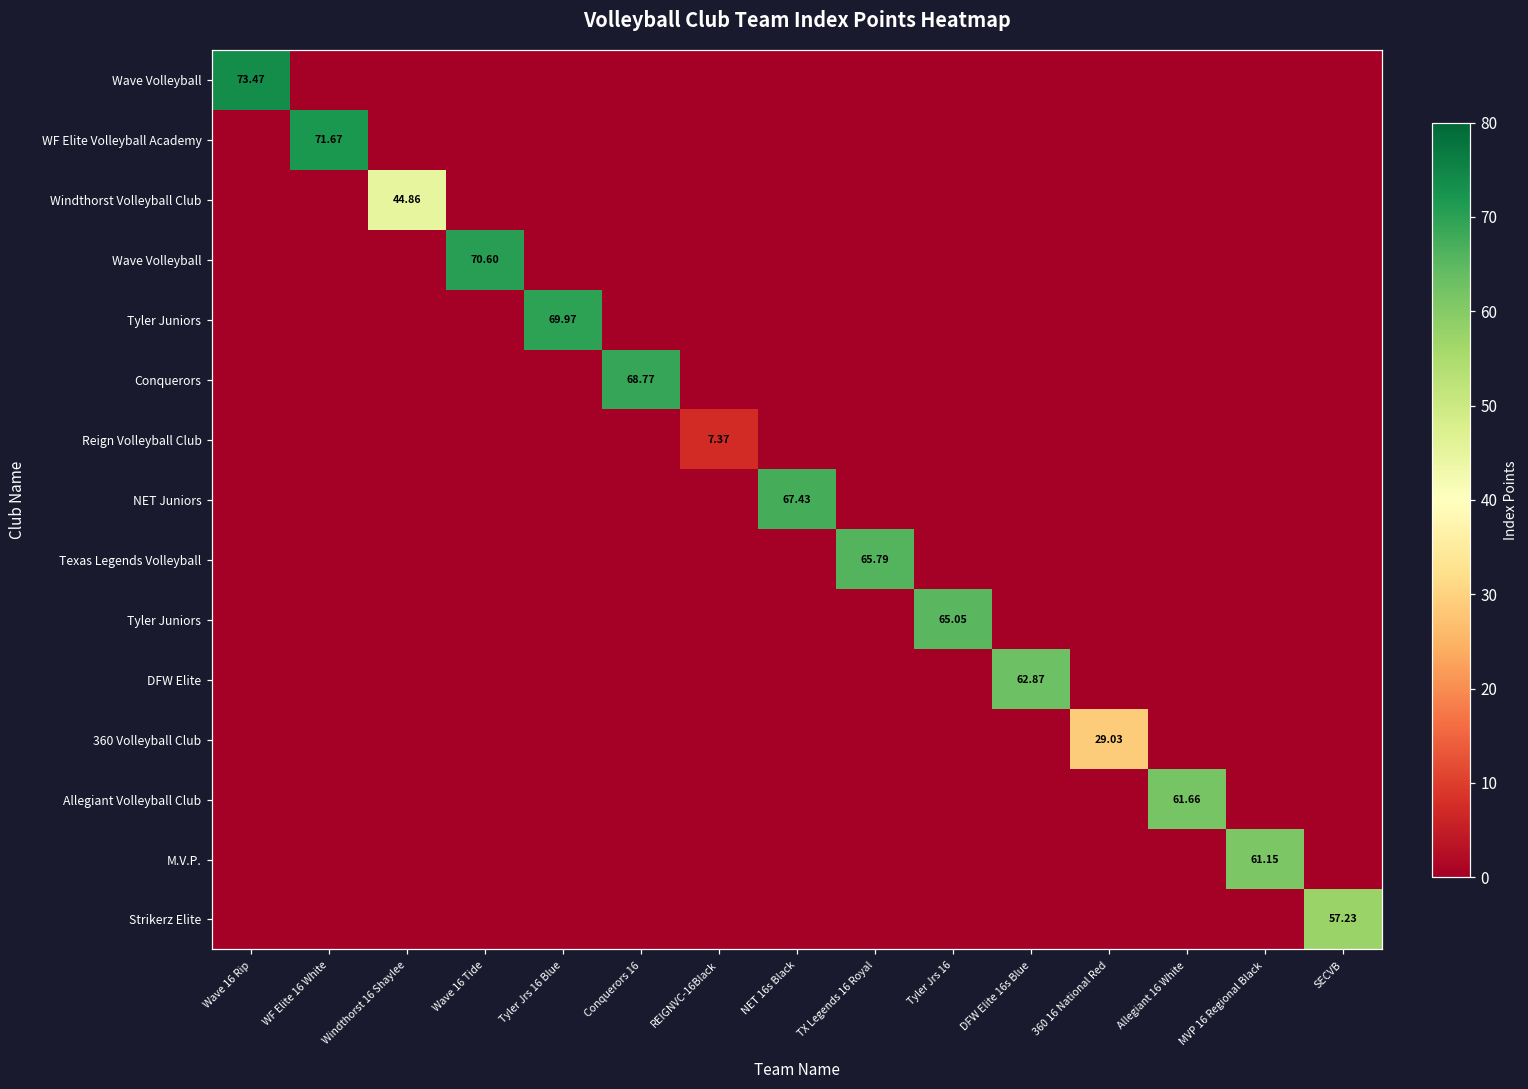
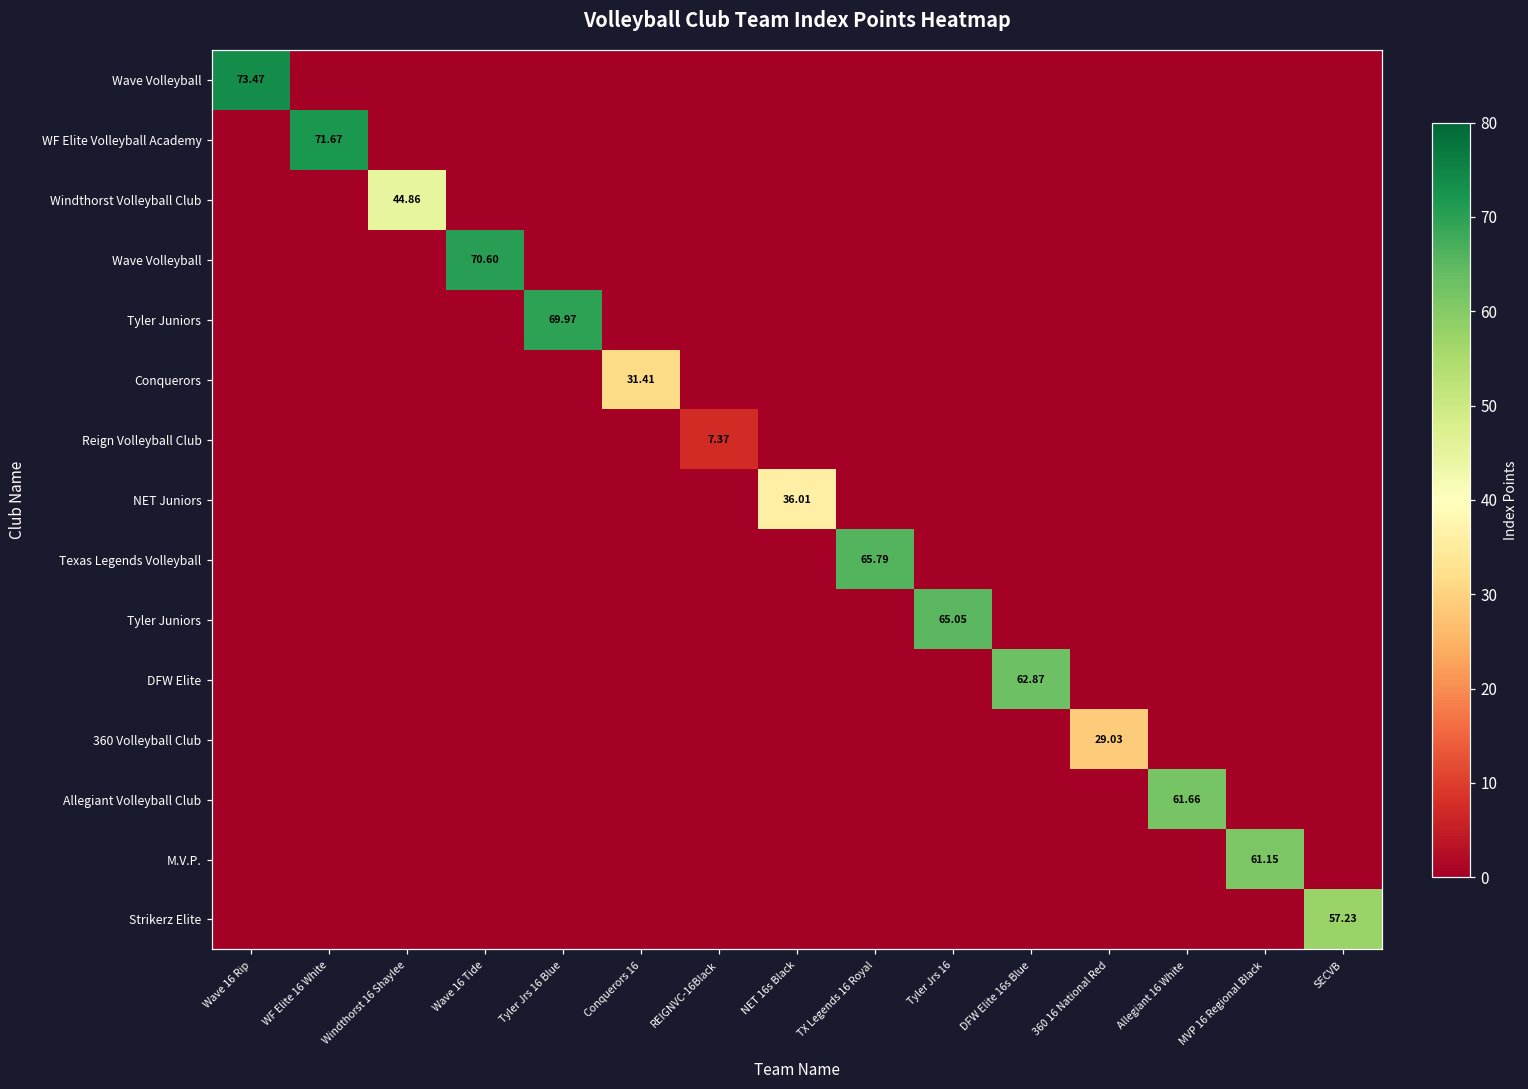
  {
    "WF Elite Volleyball Academy": {
      "WF Elite 16 White": 71.67
    },
    "Windthorst Volleyball Club": {
      "Windthorst 16 Shaylee": 44.86
    },
    "Conquerors": {
-     "Conquerors 16": 68.77
+     "Conquerors 16": 31.41
    },
    "Reign Volleyball Club": {
      "REIGNVC-16Black": 7.37
    },
    "NET Juniors": {
-     "NET 16s Black": 67.43
+     "NET 16s Black": 36.01
    },
    "Texas Legends Volleyball": {
      "TX Legends 16 Royal": 65.79
    },
    "DFW Elite": {
      "DFW Elite 16s Blue": 62.87
    },
    "360 Volleyball Club": {
      "360 16 National Red": 29.03
    },
    "Allegiant Volleyball Club": {
      "Allegiant 16 White": 61.66
    },
    "M.V.P.": {
      "MVP 16 Regional Black": 61.15
    },
    "Strikerz Elite": {
      "SECVB": 57.23
    }
  }
